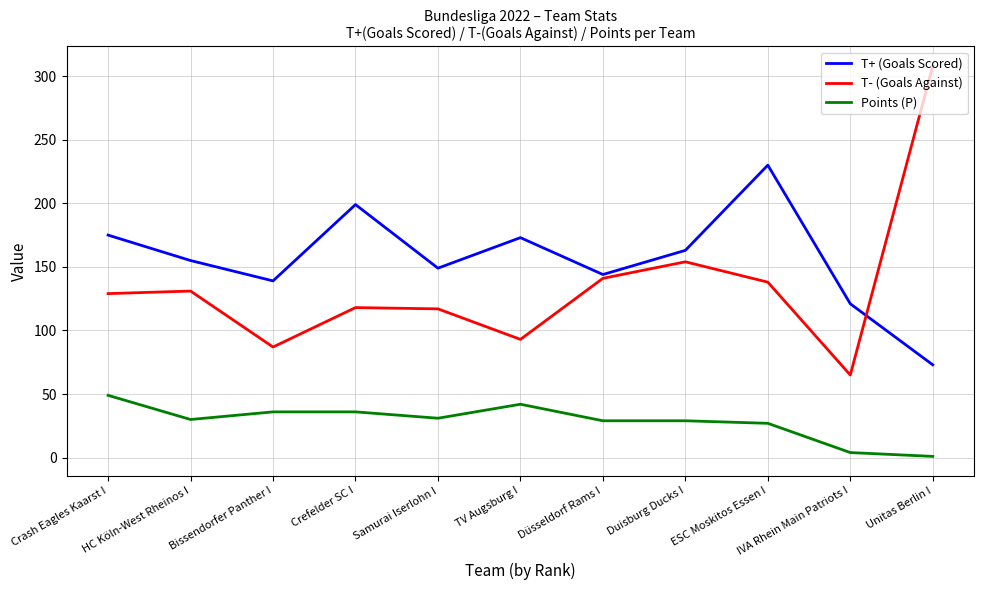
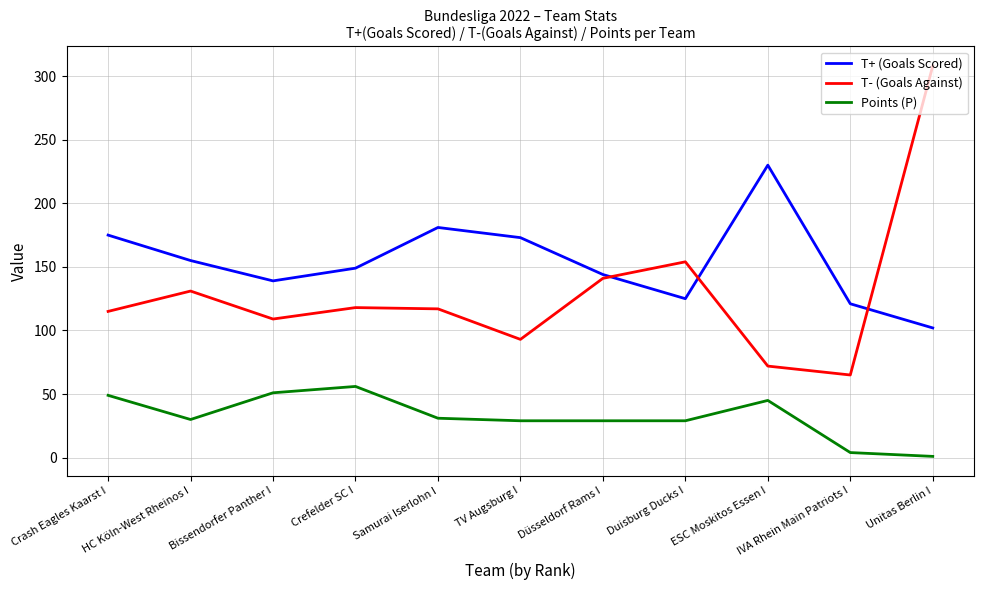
  {
    "T+ (Goals Scored)": {
      "Crash Eagles Kaarst I": 175,
      "HC Köln-West Rheinos I": 155,
      "Bissendorfer Panther I": 139,
-     "Crefelder SC I": 199,
-     "Samurai Iserlohn I": 149,
+     "Crefelder SC I": 149,
+     "Samurai Iserlohn I": 181,
      "TV Augsburg I": 173,
      "Düsseldorf Rams I": 144,
-     "Duisburg Ducks I": 163,
+     "Duisburg Ducks I": 125,
      "ESC Moskitos Essen I": 230,
      "IVA Rhein Main Patriots I": 121,
-     "Unitas Berlin I": 73
+     "Unitas Berlin I": 102
    },
    "T- (Goals Against)": {
-     "Crash Eagles Kaarst I": 129,
+     "Crash Eagles Kaarst I": 115,
      "HC Köln-West Rheinos I": 131,
-     "Bissendorfer Panther I": 87,
+     "Bissendorfer Panther I": 109,
      "Crefelder SC I": 118,
      "Samurai Iserlohn I": 117,
      "TV Augsburg I": 93,
      "Düsseldorf Rams I": 141,
      "Duisburg Ducks I": 154,
-     "ESC Moskitos Essen I": 138,
+     "ESC Moskitos Essen I": 72,
      "IVA Rhein Main Patriots I": 65
    },
    "Points (P)": {
      "Crash Eagles Kaarst I": 49,
      "HC Köln-West Rheinos I": 30,
-     "Bissendorfer Panther I": 36,
-     "Crefelder SC I": 36,
+     "Bissendorfer Panther I": 51,
+     "Crefelder SC I": 56,
      "Samurai Iserlohn I": 31,
-     "TV Augsburg I": 42,
+     "TV Augsburg I": 29,
      "Düsseldorf Rams I": 29,
      "Duisburg Ducks I": 29,
-     "ESC Moskitos Essen I": 27,
+     "ESC Moskitos Essen I": 45,
      "IVA Rhein Main Patriots I": 4,
      "Unitas Berlin I": 1
    }
  }
